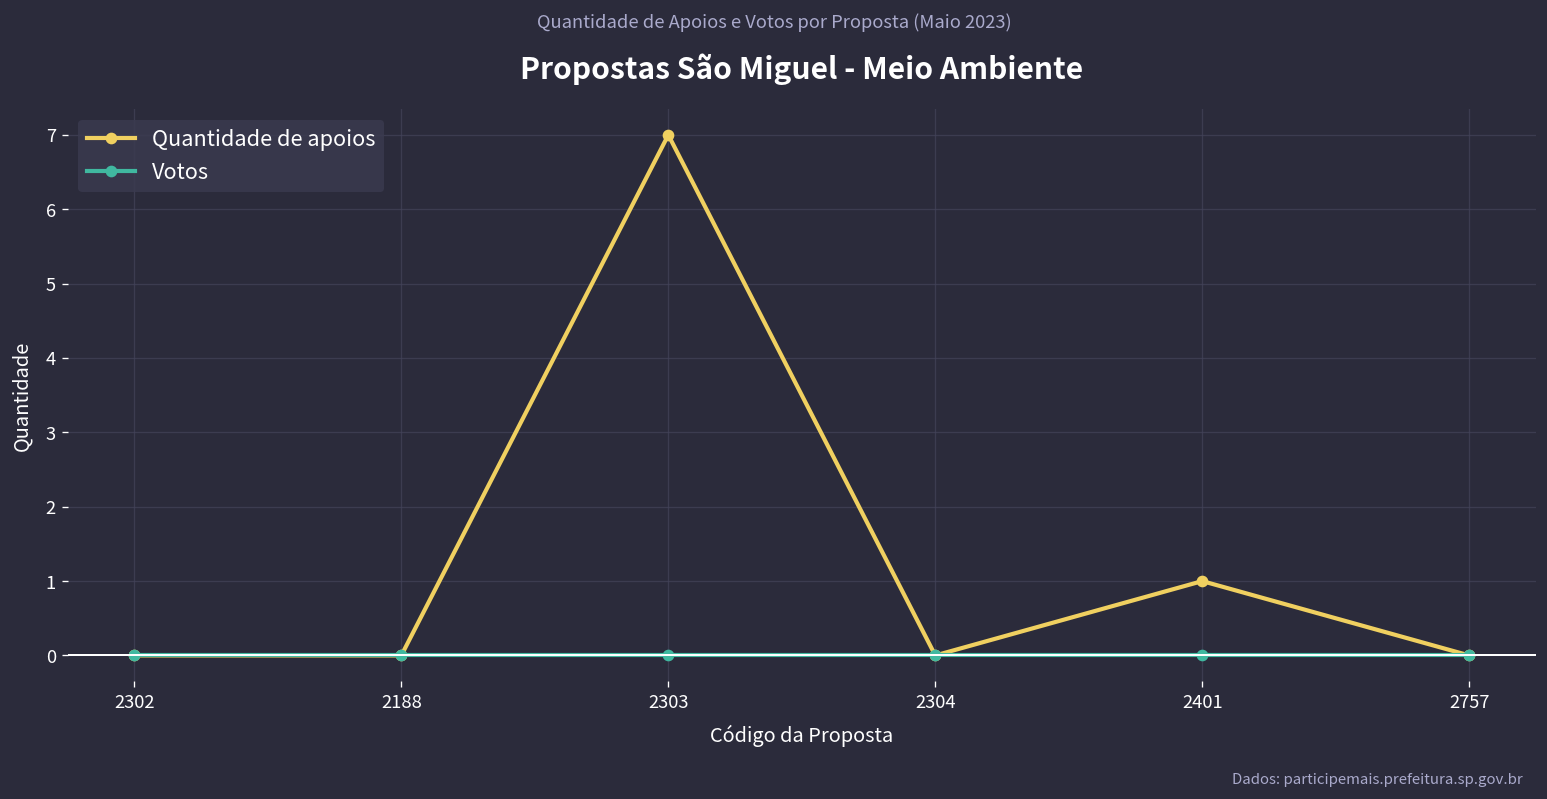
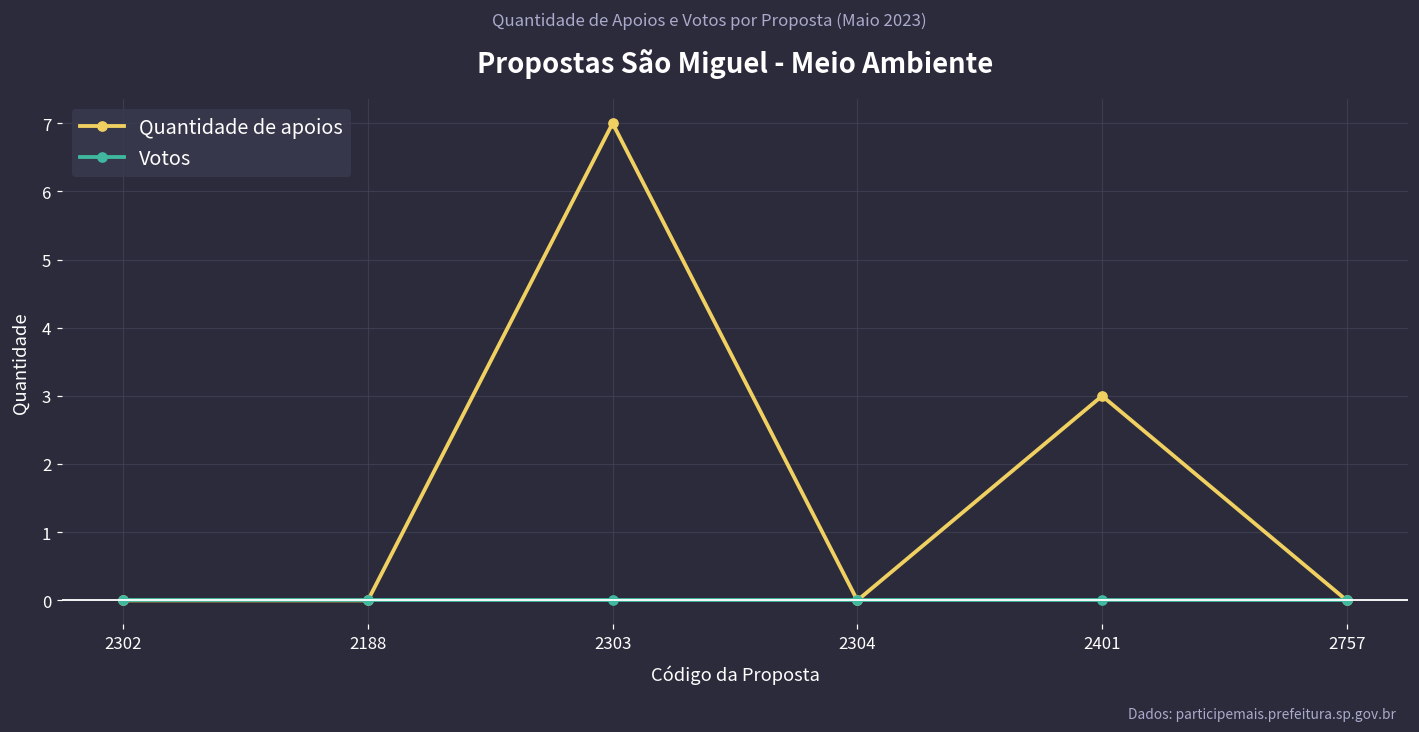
  {
    "Quantidade de apoios": {
      "2303": 7,
-     "2401": 1
+     "2401": 3
    },
    "Votos": {
      "2303": 0,
      "2401": 0
    }
  }
